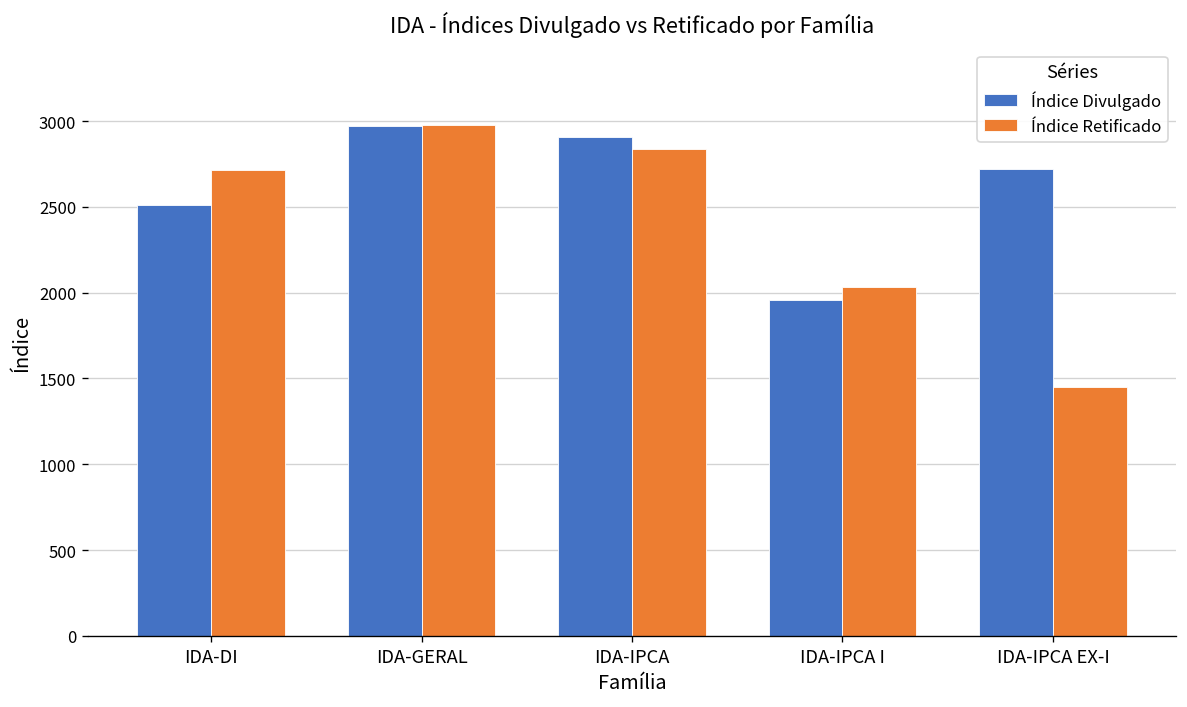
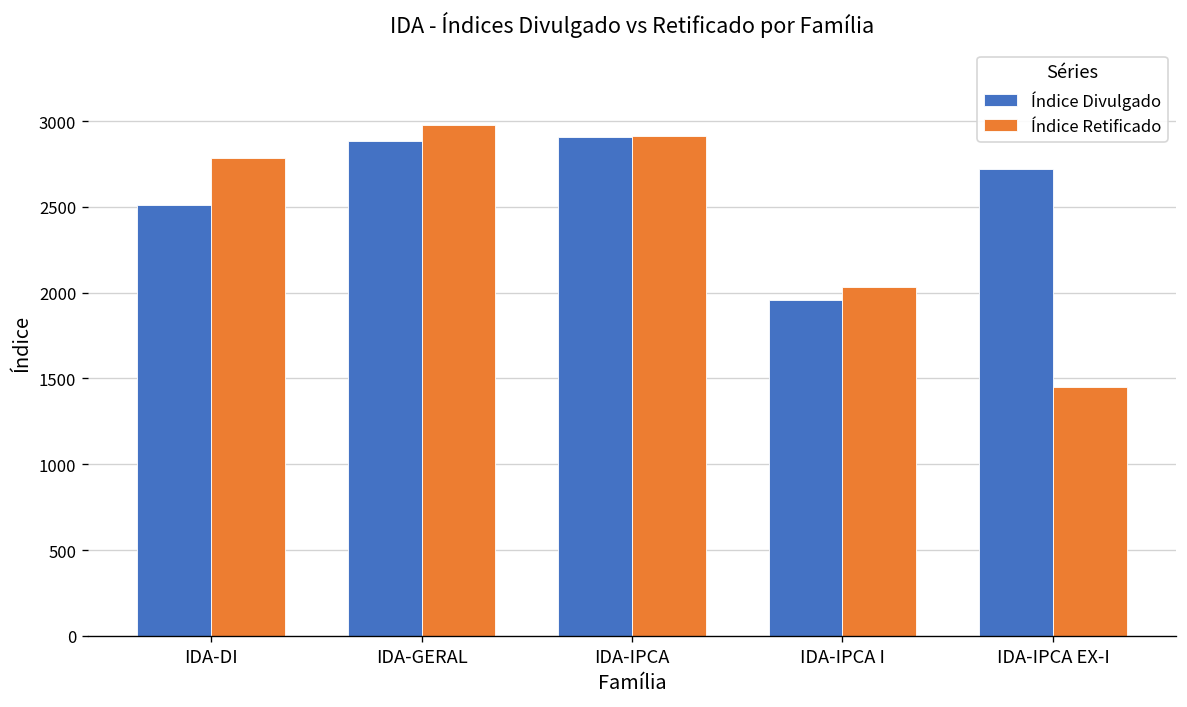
  {
    "Índice Divulgado": {
      "IDA-DI": 2510,
-     "IDA-GERAL": 2970,
+     "IDA-GERAL": 2880,
      "IDA-IPCA": 2910,
      "IDA-IPCA I": 1960,
      "IDA-IPCA EX-I": 2720
    },
    "Índice Retificado": {
-     "IDA-DI": 2720,
+     "IDA-DI": 2780,
      "IDA-GERAL": 2980,
-     "IDA-IPCA": 2840,
+     "IDA-IPCA": 2910,
      "IDA-IPCA I": 2030,
      "IDA-IPCA EX-I": 1450
    }
  }
